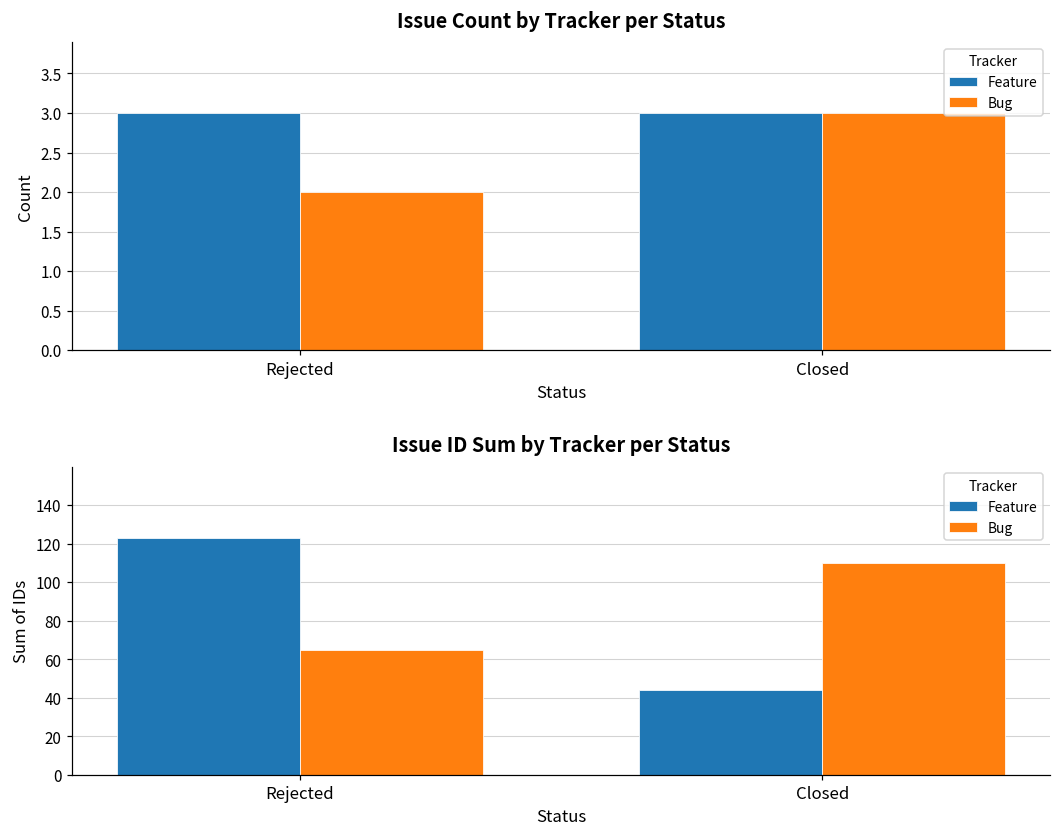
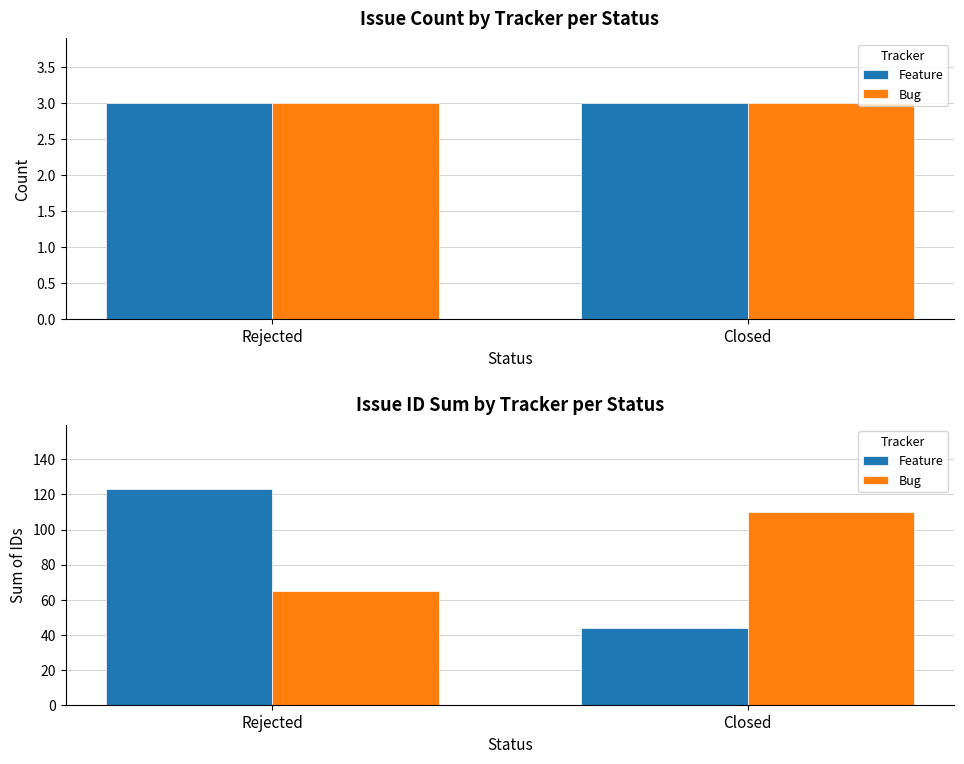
  {
    "Issue Count by Tracker per Status": {
      "Feature": {
        "Rejected": 3,
        "Closed": 3
      },
      "Bug": {
-       "Rejected": 2,
+       "Rejected": 3,
        "Closed": 3
      }
    },
    "Issue ID Sum by Tracker per Status": {
      "Feature": {
        "Rejected": 123,
        "Closed": 44
      },
      "Bug": {
        "Rejected": 65,
        "Closed": 110
      }
    }
  }
